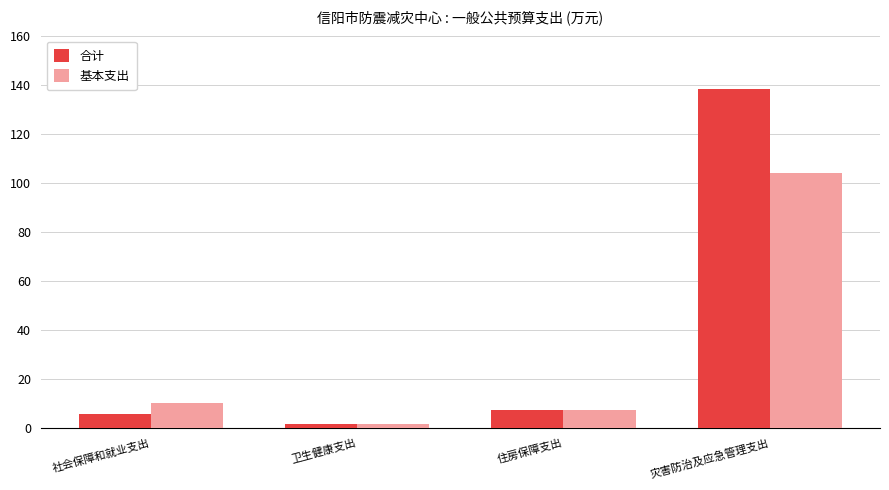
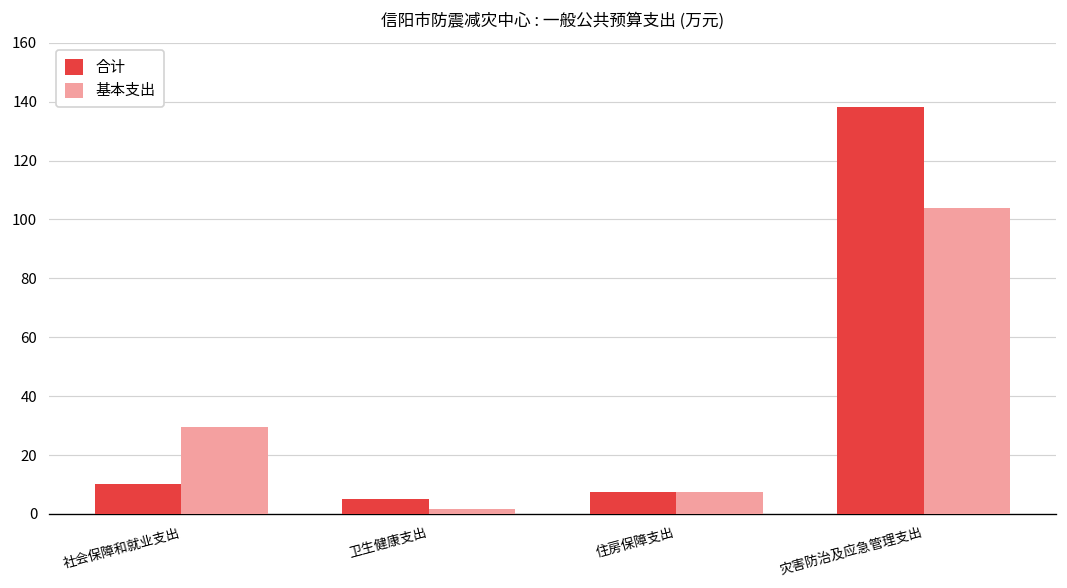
  {
    "合计": {
-     "社会保障和就业支出": 6,
-     "卫生健康支出": 2,
+     "社会保障和就业支出": 10,
+     "卫生健康支出": 5,
      "住房保障支出": 8,
      "灾害防治及应急管理支出": 138
    },
    "基本支出": {
-     "社会保障和就业支出": 10,
+     "社会保障和就业支出": 29,
      "卫生健康支出": 2,
      "住房保障支出": 8,
      "灾害防治及应急管理支出": 104
    }
  }
